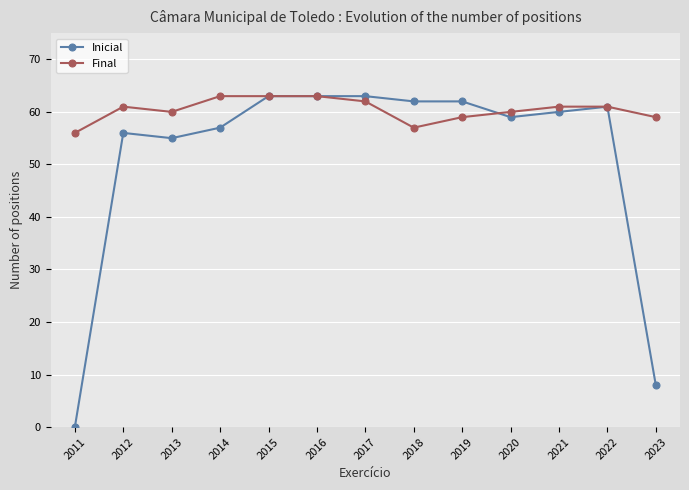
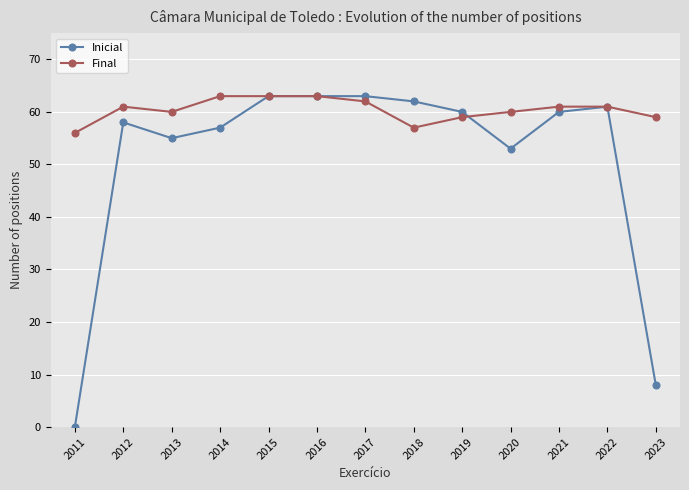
  {
    "Inicial": {
      "2011": 0,
-     "2012": 56,
+     "2012": 58,
      "2013": 55,
      "2014": 57,
      "2017": 63,
      "2018": 62,
-     "2019": 62,
-     "2020": 59,
+     "2019": 60,
+     "2020": 53,
      "2021": 60,
      "2023": 8
    },
    "Final": {
      "2011": 56,
      "2012": 61,
      "2013": 60,
      "2014": 63,
      "2017": 62,
      "2018": 57,
      "2019": 59,
      "2020": 60,
      "2021": 61,
      "2023": 59
    }
  }
